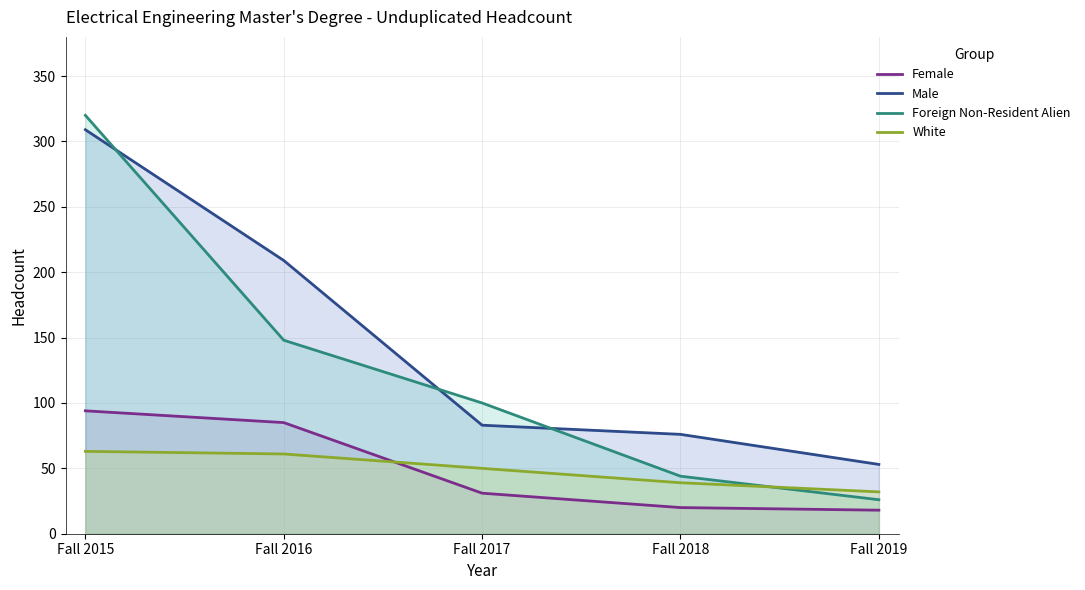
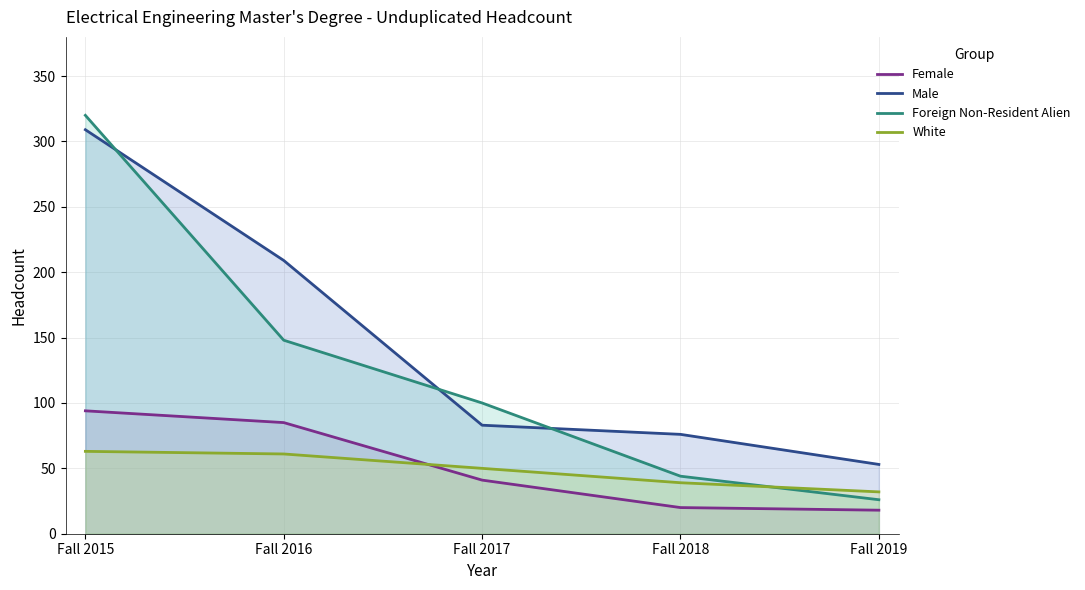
  {
    "Female": {
      "Fall 2015": 94,
      "Fall 2016": 85,
-     "Fall 2017": 31,
+     "Fall 2017": 41,
      "Fall 2018": 20,
      "Fall 2019": 18
    },
    "Male": {
      "Fall 2015": 309,
      "Fall 2016": 209,
      "Fall 2017": 83,
      "Fall 2018": 76,
      "Fall 2019": 53
    },
    "Foreign Non-Resident Alien": {
      "Fall 2015": 320,
      "Fall 2016": 148,
      "Fall 2017": 100,
      "Fall 2018": 44,
      "Fall 2019": 26
    },
    "White": {
      "Fall 2015": 63,
      "Fall 2016": 61,
      "Fall 2017": 50,
      "Fall 2018": 39,
      "Fall 2019": 32
    }
  }
